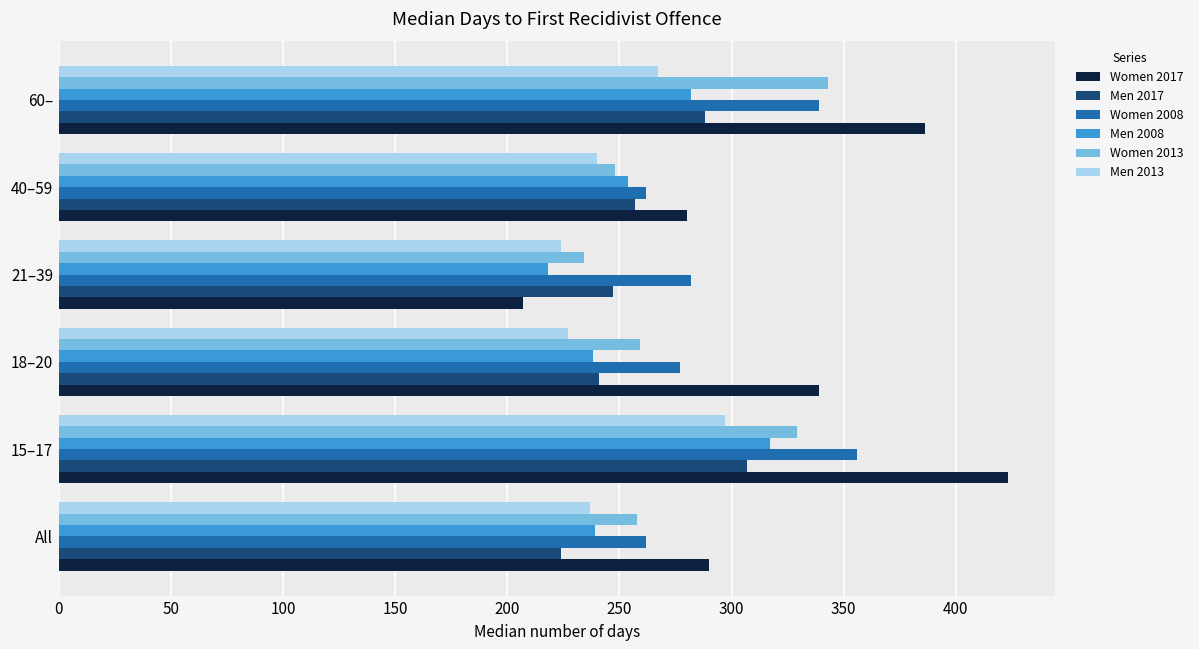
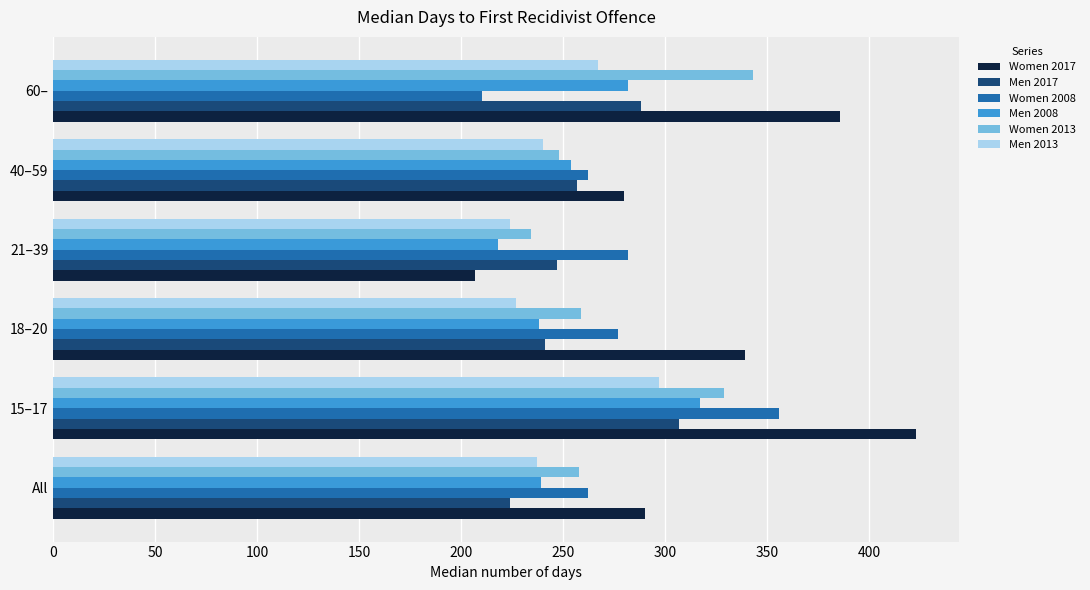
  {
    "Women 2017": {
      "60–": 386,
      "40–59": 280,
      "21–39": 207,
      "18–20": 339,
      "15–17": 423,
      "All": 290
    },
    "Men 2017": {
      "60–": 288,
      "40–59": 257,
      "21–39": 247,
      "18–20": 241,
      "15–17": 307,
      "All": 224
    },
    "Women 2008": {
-     "60–": 339,
+     "60–": 210,
      "40–59": 262,
      "21–39": 282,
      "18–20": 277,
      "15–17": 356,
      "All": 262
    },
    "Men 2008": {
      "60–": 282,
      "40–59": 254,
      "21–39": 218,
      "18–20": 238,
      "15–17": 317,
      "All": 239
    }
  }
